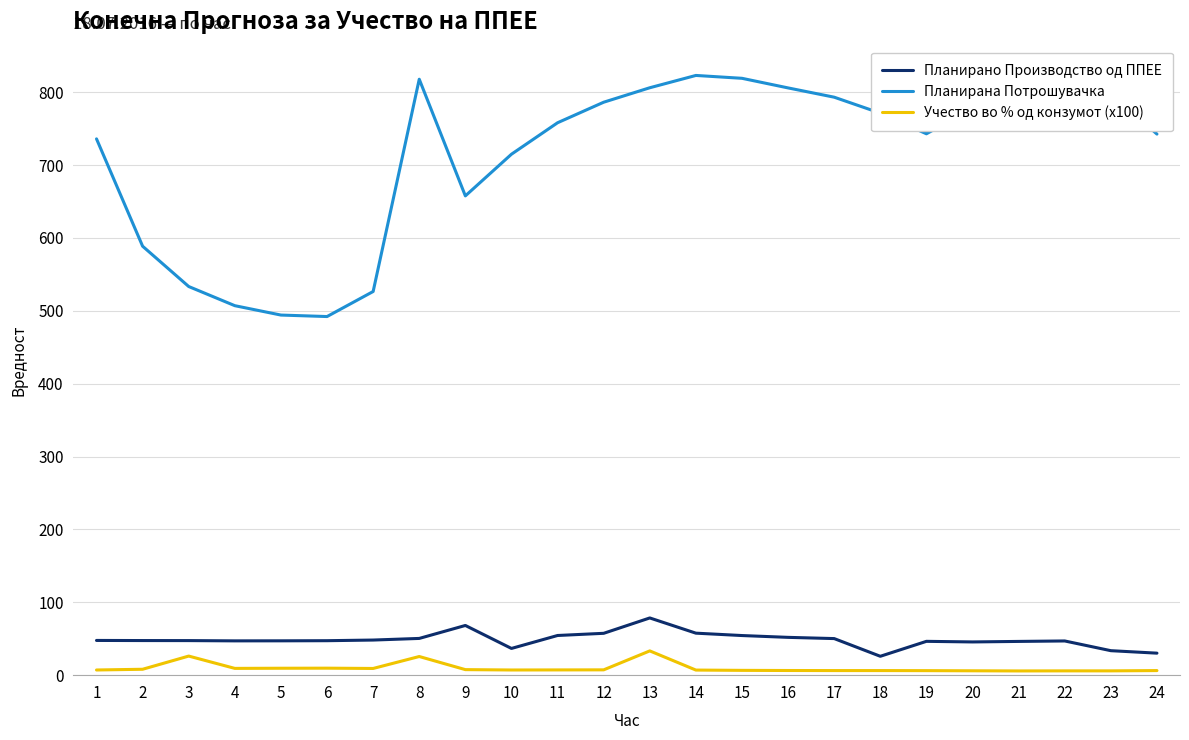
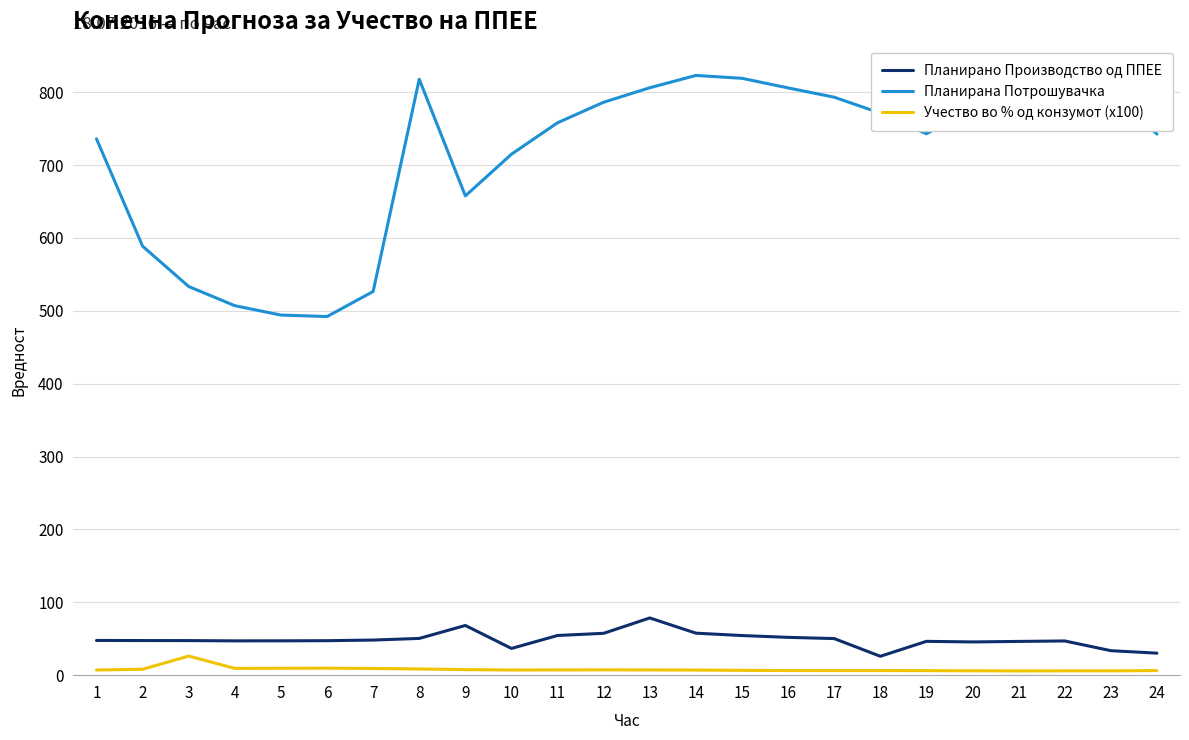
  {
    "Планирано Производство од ППЕЕ": {
      "1": 50,
      "2": 50,
      "3": 50,
      "4": 50,
      "5": 50,
      "6": 50,
      "7": 50,
      "8": 50,
      "9": 70,
      "10": 40,
      "11": 50,
      "12": 60,
      "13": 80,
      "14": 60,
      "15": 50,
      "16": 50,
      "17": 50,
      "18": 30,
      "19": 50,
      "20": 50,
      "21": 50,
      "22": 50,
      "23": 30,
      "24": 30
    },
    "Планирана Потрошувачка": {
      "1": 740,
      "2": 590,
      "3": 530,
      "4": 510,
      "5": 490,
      "6": 490,
      "7": 530,
      "8": 820,
      "9": 660,
      "10": 710,
      "11": 760,
      "12": 790,
      "13": 810,
      "14": 820,
      "15": 820,
      "16": 810,
      "17": 790,
      "19": 740,
      "24": 740
    },
    "Учество во % од конзумот (x100)": {
      "1": 10,
      "2": 10,
      "3": 30,
      "4": 10,
      "5": 10,
      "6": 10,
      "7": 10,
-     "8": 30,
+     "8": 10,
      "9": 10,
      "10": 10,
      "11": 10,
      "12": 10,
-     "13": 30,
+     "13": 10,
      "14": 10,
      "15": 10,
      "16": 10,
      "17": 10,
      "18": 10,
      "19": 10,
      "20": 10,
      "21": 10,
      "22": 10,
      "23": 10,
      "24": 10
    }
  }
